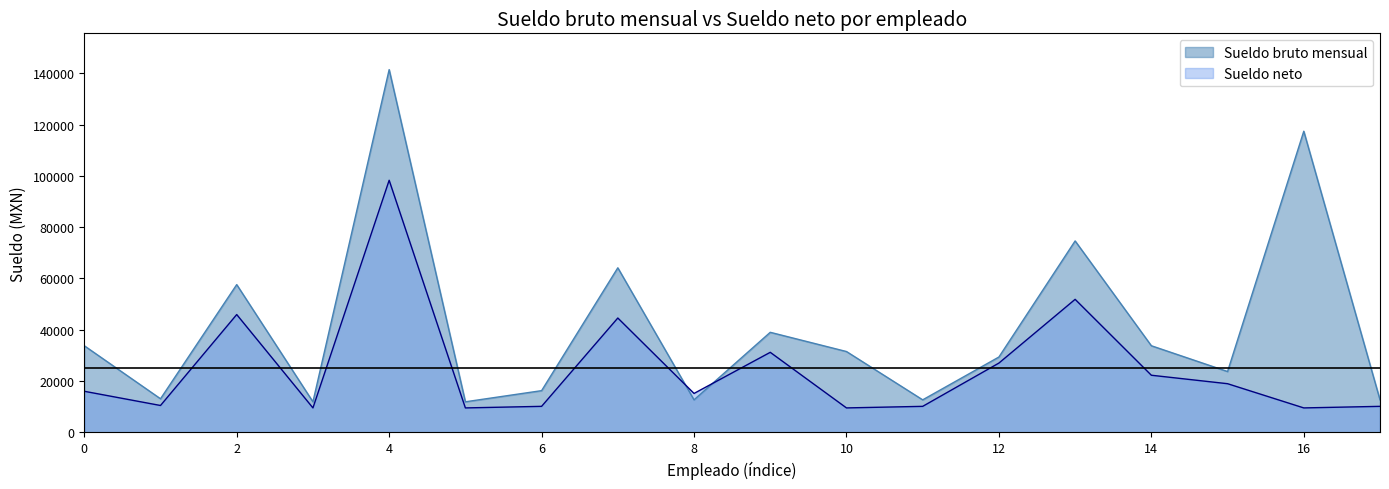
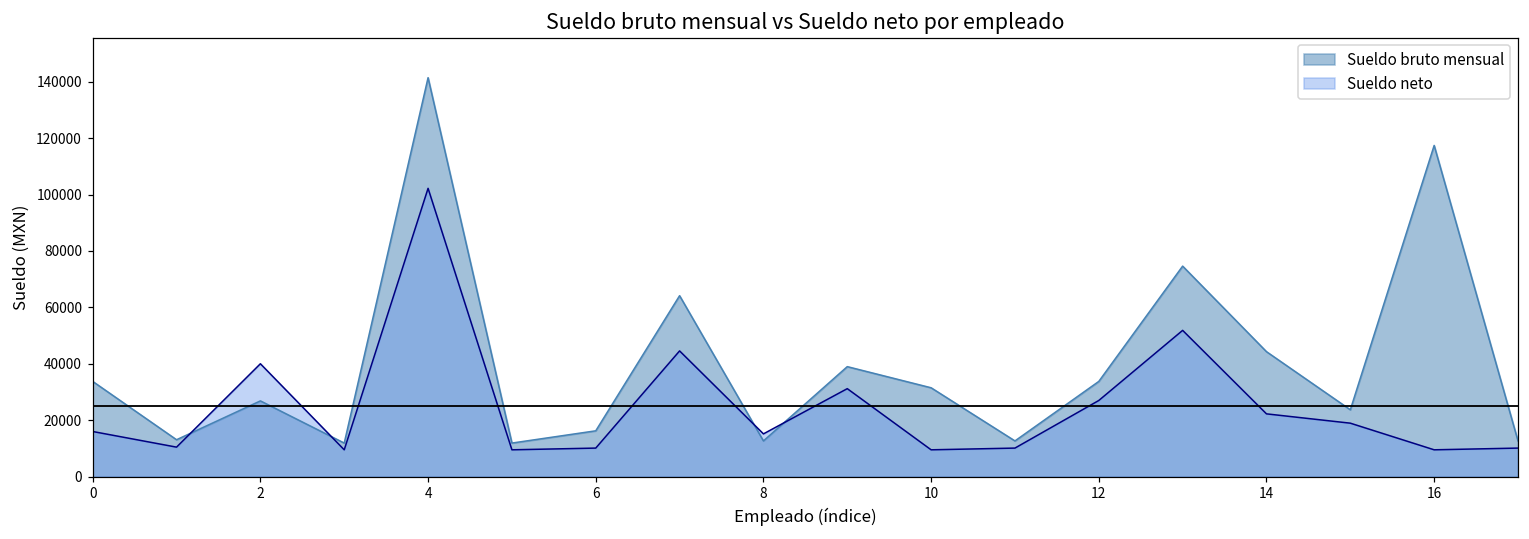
  {
    "Sueldo bruto mensual": {
      "0": 34000,
-     "2": 58000,
+     "2": 27000,
      "4": 141000,
      "6": 16000,
      "8": 13000,
      "10": 32000,
-     "12": 29000,
-     "14": 34000,
+     "12": 34000,
+     "14": 44000,
      "16": 117000
    },
    "Sueldo neto": {
      "0": 16000,
-     "2": 46000,
-     "4": 98000,
+     "2": 40000,
+     "4": 102000,
      "6": 10000,
      "8": 15000,
      "10": 10000,
      "12": 27000,
      "14": 22000,
      "16": 10000
    }
  }
